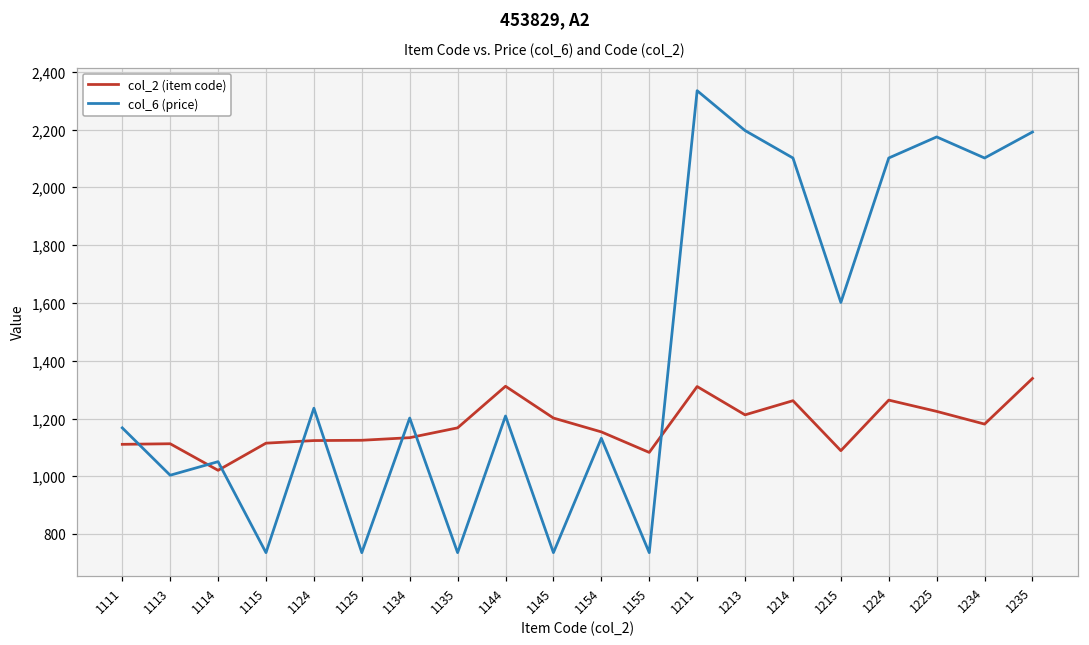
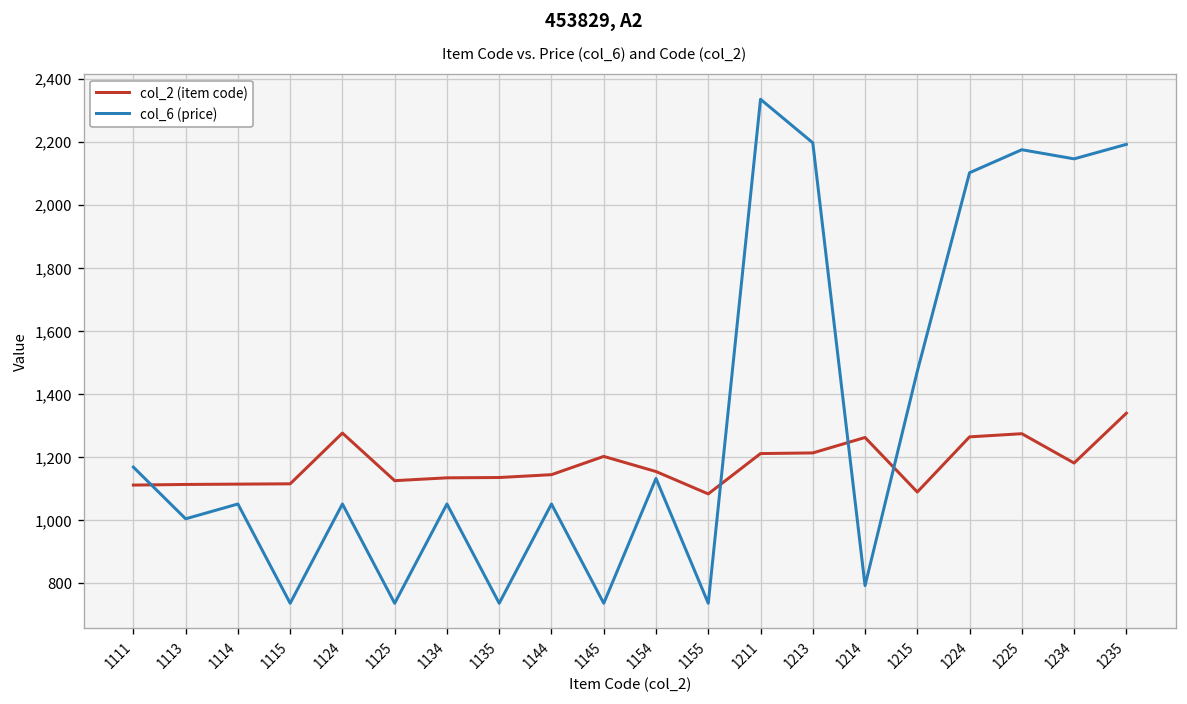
  {
    "col_2 (item code)": {
      "1111": "1,110",
      "1113": "1,110",
-     "1114": "1,020",
+     "1114": "1,110",
      "1115": "1,120",
-     "1124": "1,120",
+     "1124": "1,280",
      "1125": "1,130",
      "1134": "1,130",
-     "1135": "1,170",
-     "1144": "1,310",
+     "1135": "1,140",
+     "1144": "1,140",
      "1145": "1,200",
      "1154": "1,150",
      "1155": "1,080",
-     "1211": "1,310",
+     "1211": "1,210",
      "1213": "1,210",
      "1214": "1,260",
      "1215": "1,090",
      "1224": "1,260",
-     "1225": "1,230",
+     "1225": "1,270",
      "1234": "1,180",
      "1235": "1,340"
    },
    "col_6 (price)": {
      "1111": "1,170",
      "1113": "1,000",
      "1114": "1,050",
      "1115": "740",
-     "1124": "1,240",
+     "1124": "1,050",
      "1125": "740",
-     "1134": "1,200",
+     "1134": "1,050",
      "1135": "740",
-     "1144": "1,210",
+     "1144": "1,050",
      "1145": "740",
      "1154": "1,130",
      "1155": "740",
      "1211": "2,340",
      "1213": "2,200",
-     "1214": "2,100",
-     "1215": "1,600",
+     "1214": "790",
+     "1215": "1,470",
      "1224": "2,100",
      "1225": "2,180",
-     "1234": "2,100",
+     "1234": "2,150",
      "1235": "2,190"
    }
  }
